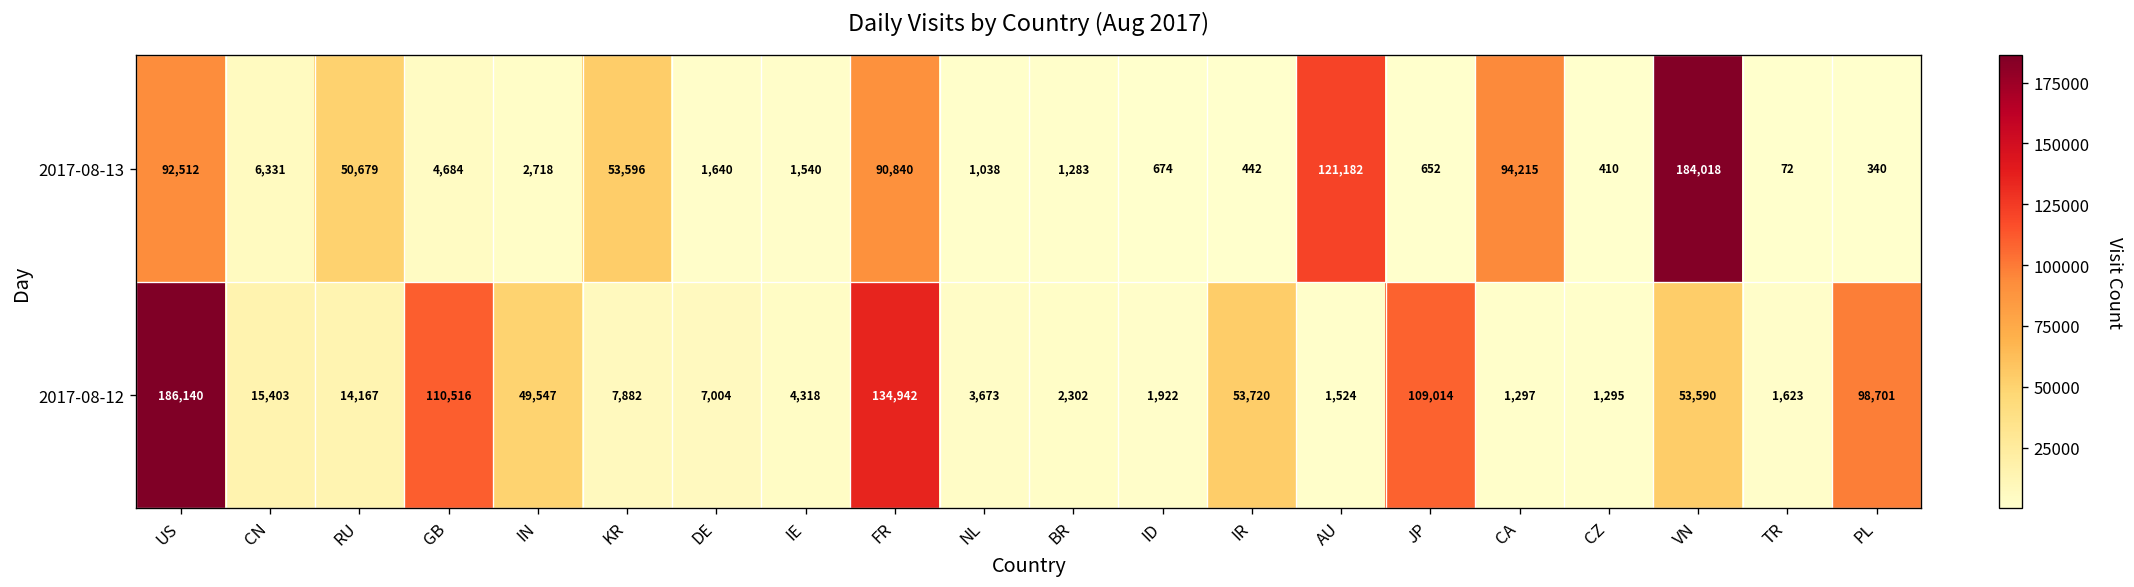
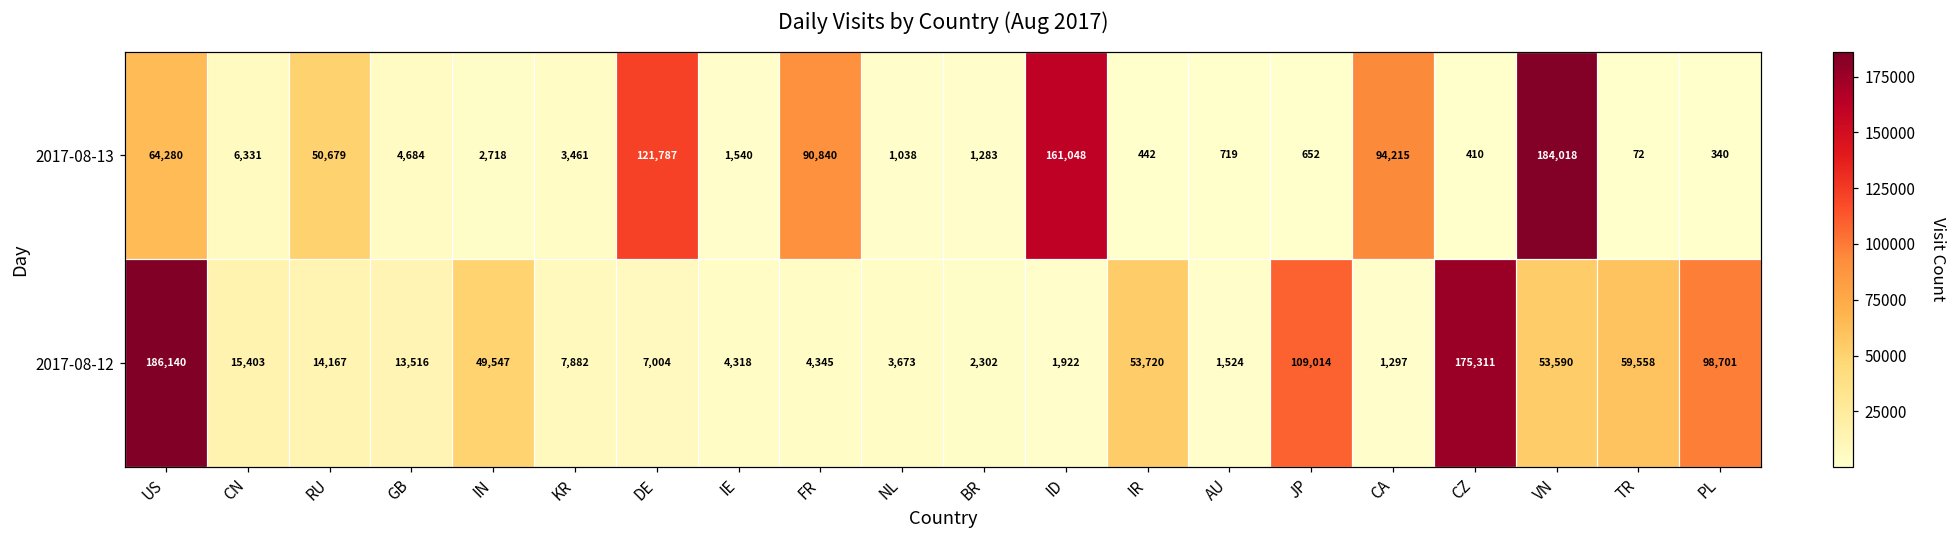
  {
    "2017-08-13": {
-     "US": "92,512",
+     "US": "64,280",
      "CN": "6,331",
      "RU": "50,679",
      "GB": "4,684",
      "IN": "2,718",
-     "KR": "53,596",
-     "DE": "1,640",
+     "KR": "3,461",
+     "DE": "121,787",
      "IE": "1,540",
      "FR": "90,840",
      "NL": "1,038",
      "BR": "1,283",
-     "ID": "674",
+     "ID": "161,048",
      "IR": "442",
-     "AU": "121,182",
+     "AU": "719",
      "JP": "652",
      "CA": "94,215",
      "CZ": "410",
      "VN": "184,018",
      "TR": "72",
      "PL": "340"
    },
    "2017-08-12": {
      "US": "186,140",
      "CN": "15,403",
      "RU": "14,167",
-     "GB": "110,516",
+     "GB": "13,516",
      "IN": "49,547",
      "KR": "7,882",
      "DE": "7,004",
      "IE": "4,318",
-     "FR": "134,942",
+     "FR": "4,345",
      "NL": "3,673",
      "BR": "2,302",
      "ID": "1,922",
      "IR": "53,720",
      "AU": "1,524",
      "JP": "109,014",
      "CA": "1,297",
-     "CZ": "1,295",
+     "CZ": "175,311",
      "VN": "53,590",
-     "TR": "1,623",
+     "TR": "59,558",
      "PL": "98,701"
    }
  }
